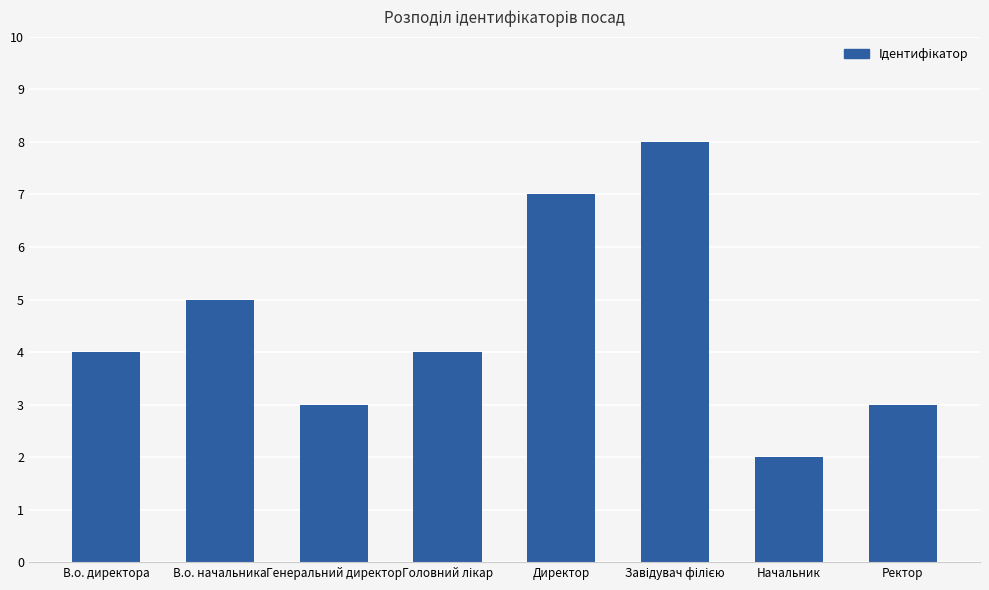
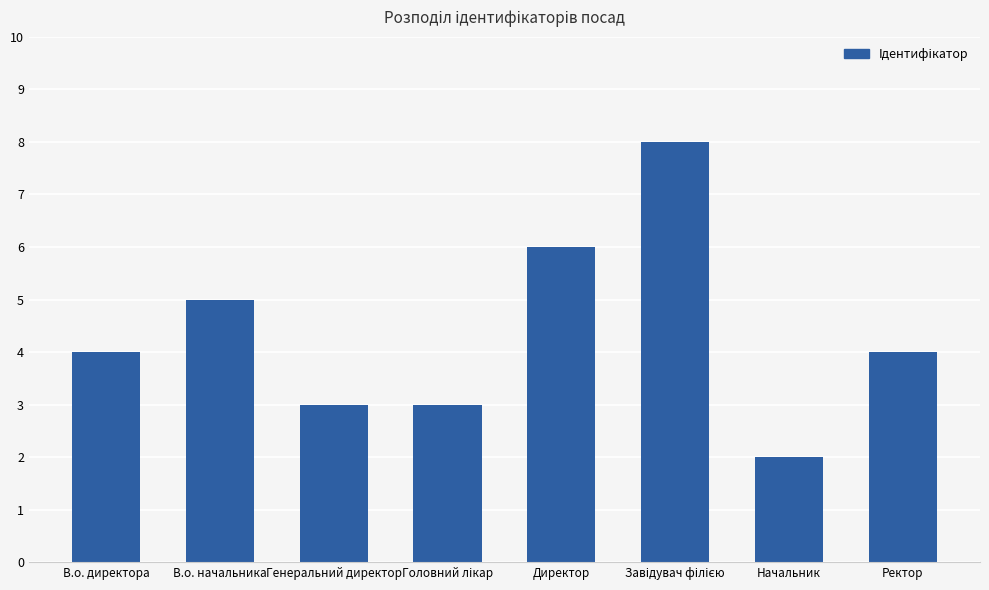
  {
    "В.о. директора": 4,
    "В.о. начальника": 5,
    "Генеральний директор": 3,
-   "Головний лікар": 4,
-   "Директор": 7,
+   "Головний лікар": 3,
+   "Директор": 6,
    "Завідувач філією": 8,
    "Начальник": 2,
-   "Ректор": 3
+   "Ректор": 4
  }
